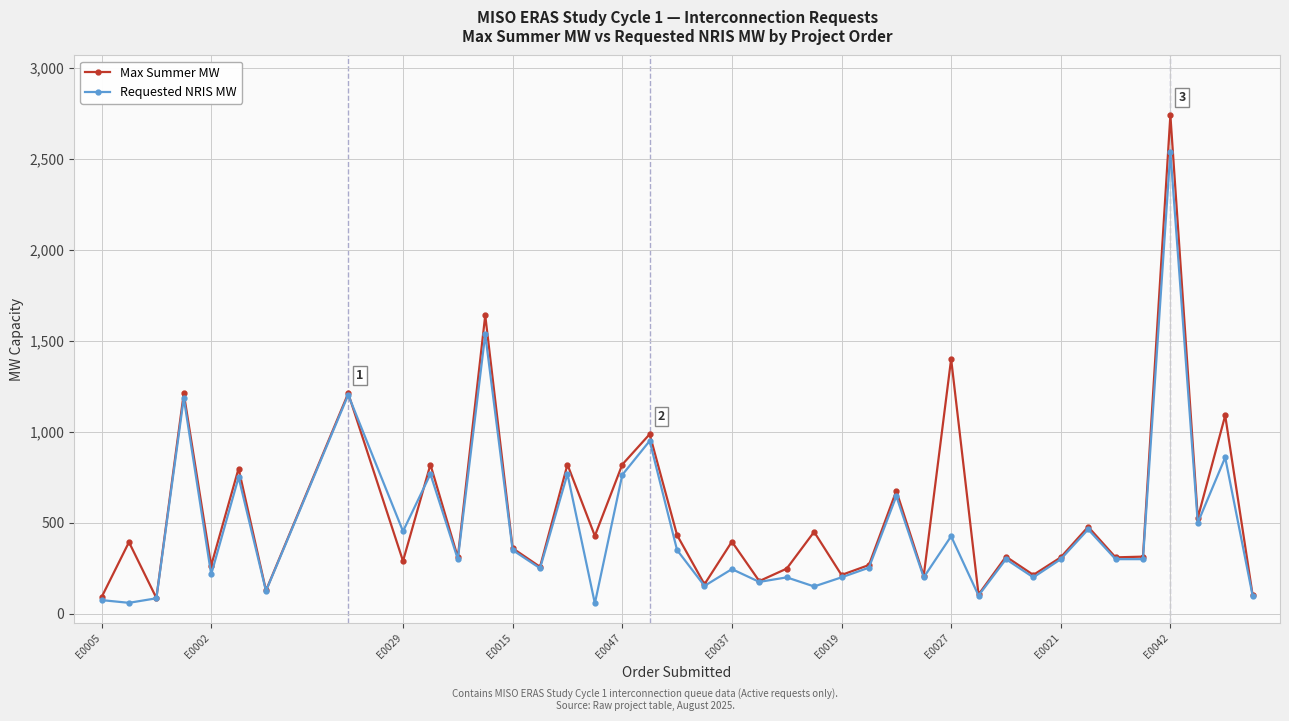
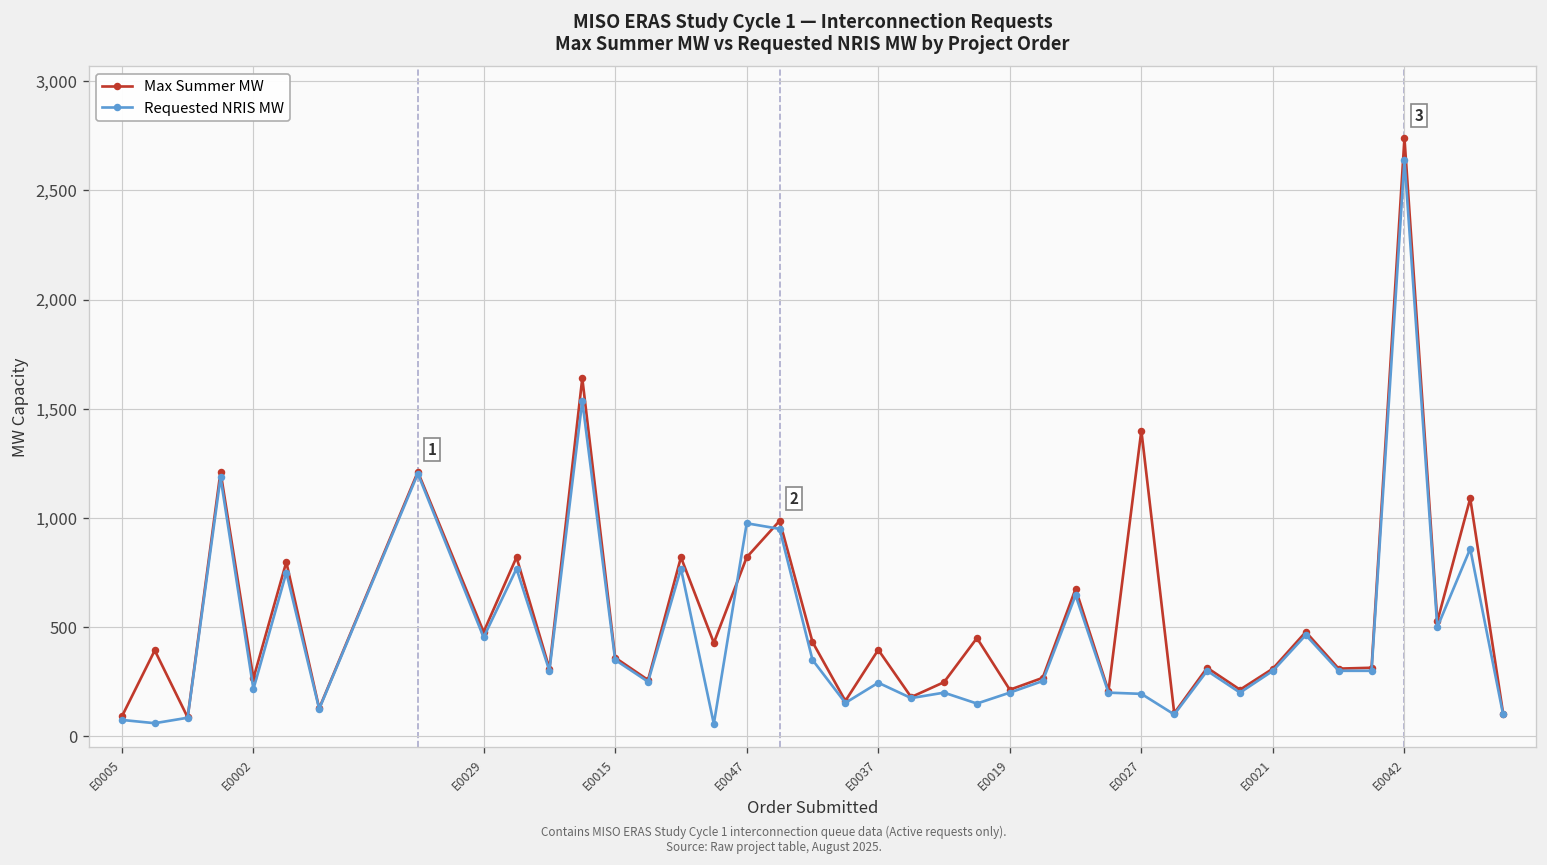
  {
    "Max Summer MW": {
      "E0005": "90",
      "E0002": "270",
-     "E0029": "290",
+     "E0029": "480",
      "E0047": "820",
      "E0037": "400",
      "E0027": "1,400"
    },
    "Requested NRIS MW": {
      "E0005": "80",
      "E0002": "220",
      "E0029": "450",
-     "E0047": "760",
+     "E0047": "980",
      "E0037": "250",
-     "E0027": "430",
-     "E0042": "2,540"
+     "E0027": "190",
+     "E0042": "2,640"
    }
  }
